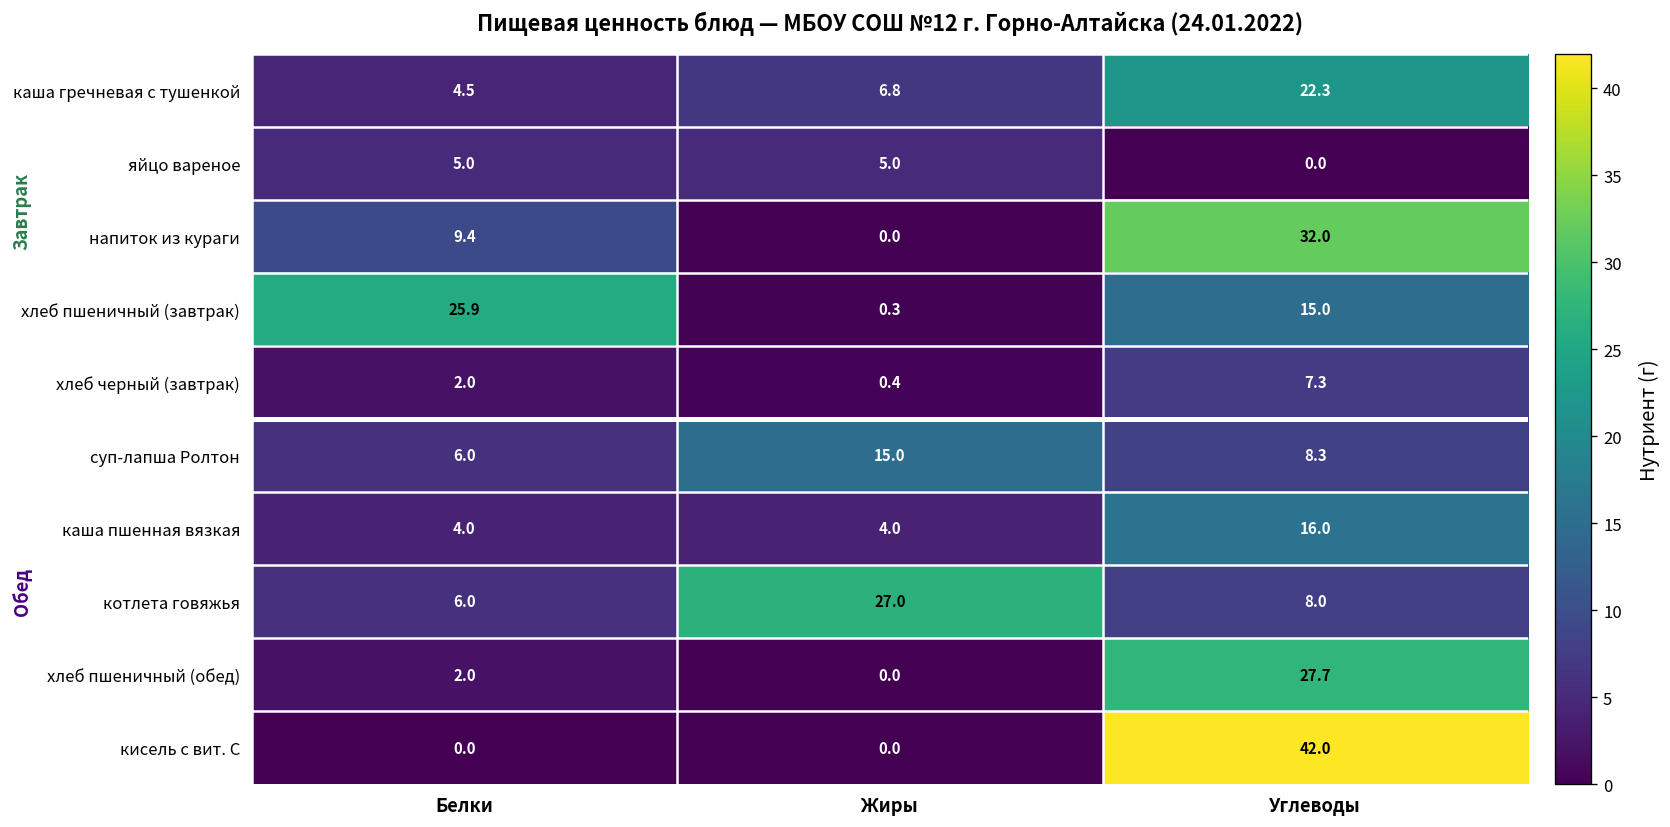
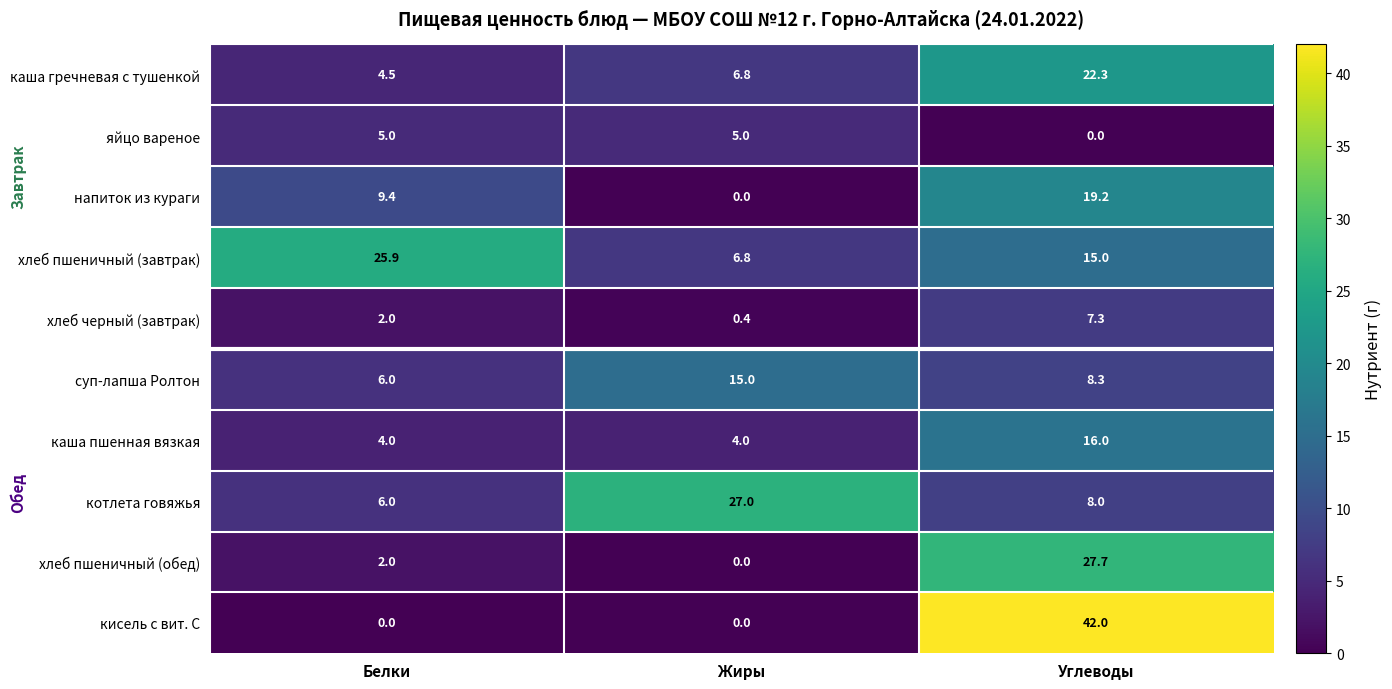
  {
    "каша гречневая с тушенкой": {
      "Белки": 4.5,
      "Жиры": 6.8,
      "Углеводы": 22.3
    },
    "яйцо вареное": {
      "Белки": 5.0,
      "Жиры": 5.0,
      "Углеводы": 0.0
    },
    "напиток из кураги": {
      "Белки": 9.4,
      "Жиры": 0.0,
-     "Углеводы": 32.0
+     "Углеводы": 19.2
    },
    "хлеб пшеничный (завтрак)": {
      "Белки": 25.9,
-     "Жиры": 0.3,
+     "Жиры": 6.8,
      "Углеводы": 15.0
    },
    "хлеб черный (завтрак)": {
      "Белки": 2.0,
      "Жиры": 0.4,
      "Углеводы": 7.3
    },
    "суп-лапша Ролтон": {
      "Белки": 6.0,
      "Жиры": 15.0,
      "Углеводы": 8.3
    },
    "каша пшенная вязкая": {
      "Белки": 4.0,
      "Жиры": 4.0,
      "Углеводы": 16.0
    },
    "котлета говяжья": {
      "Белки": 6.0,
      "Жиры": 27.0,
      "Углеводы": 8.0
    },
    "хлеб пшеничный (обед)": {
      "Белки": 2.0,
      "Жиры": 0.0,
      "Углеводы": 27.7
    },
    "кисель с вит. С": {
      "Белки": 0.0,
      "Жиры": 0.0,
      "Углеводы": 42.0
    }
  }
